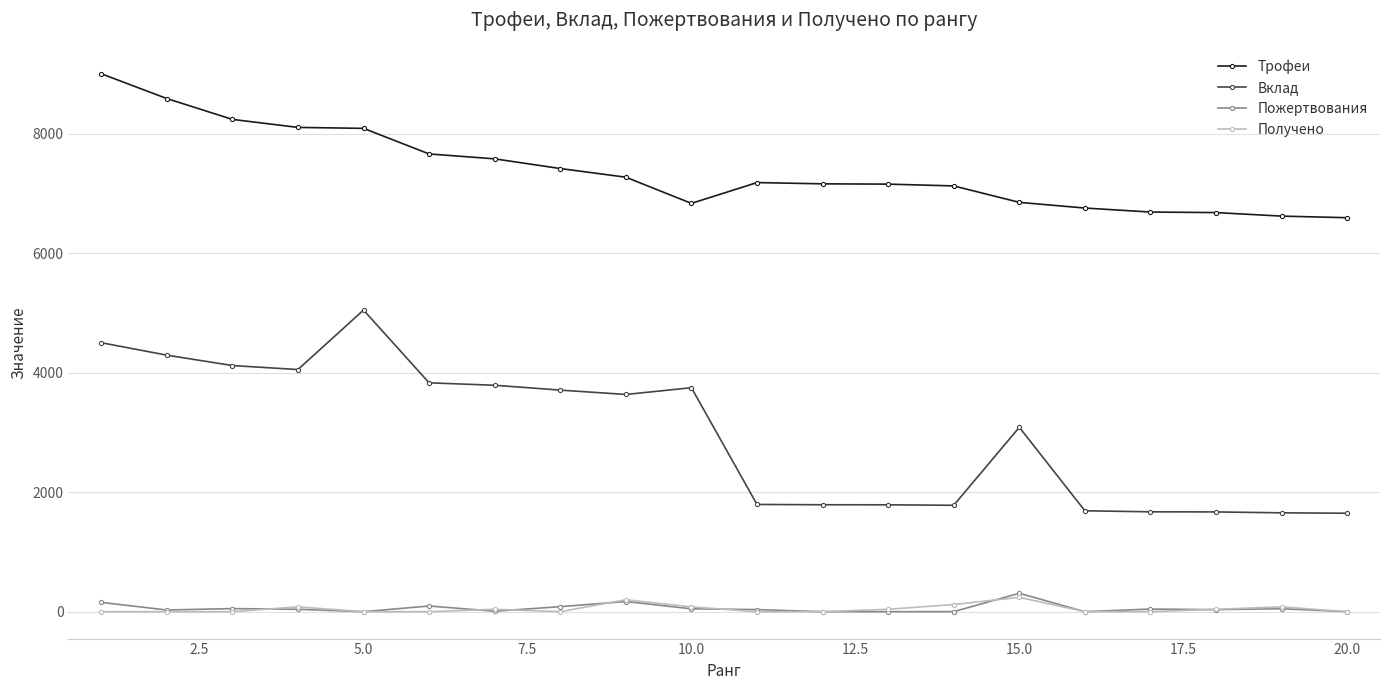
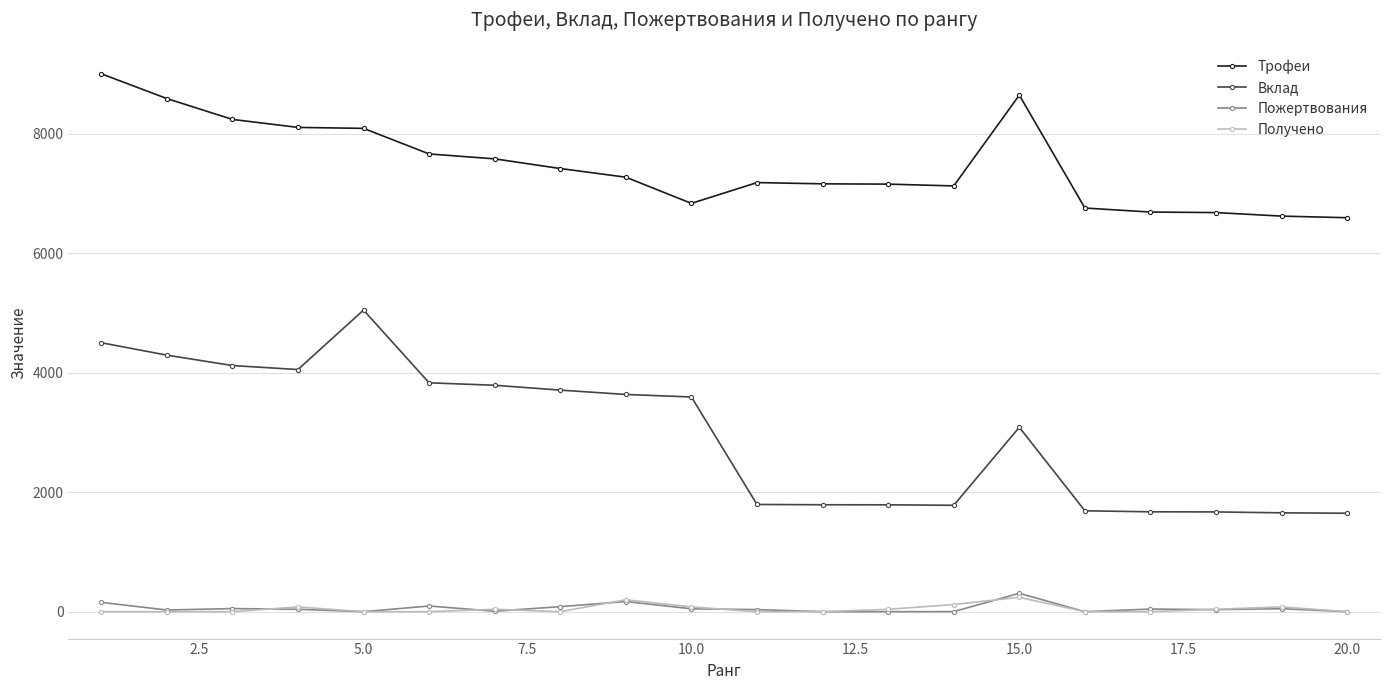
  {
    "Трофеи": {
      "5.0": 8100,
      "10.0": 6800,
-     "15.0": 6800,
+     "15.0": 8600,
      "20.0": 6600
    },
    "Вклад": {
      "5.0": 5000,
-     "10.0": 3700,
+     "10.0": 3600,
      "15.0": 3100,
      "20.0": 1600
    },
    "Пожертвования": {
      "15.0": 300
    },
    "Получено": {
      "15.0": 200
    }
  }
